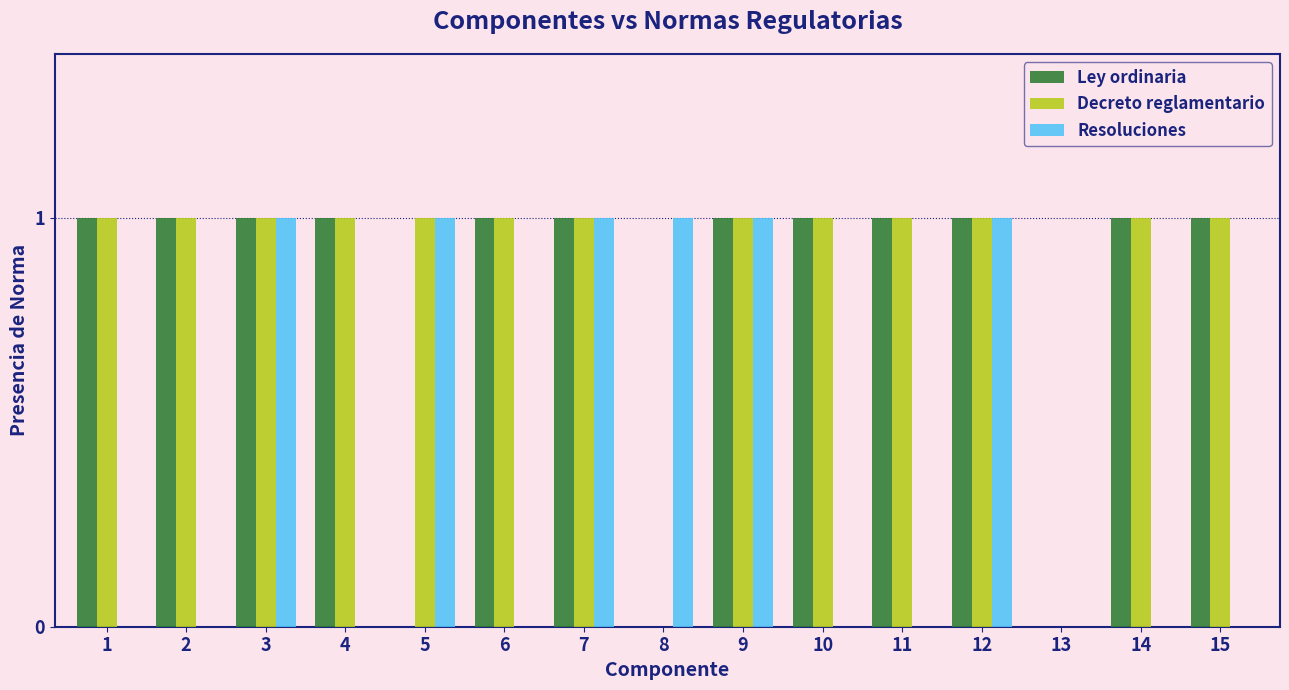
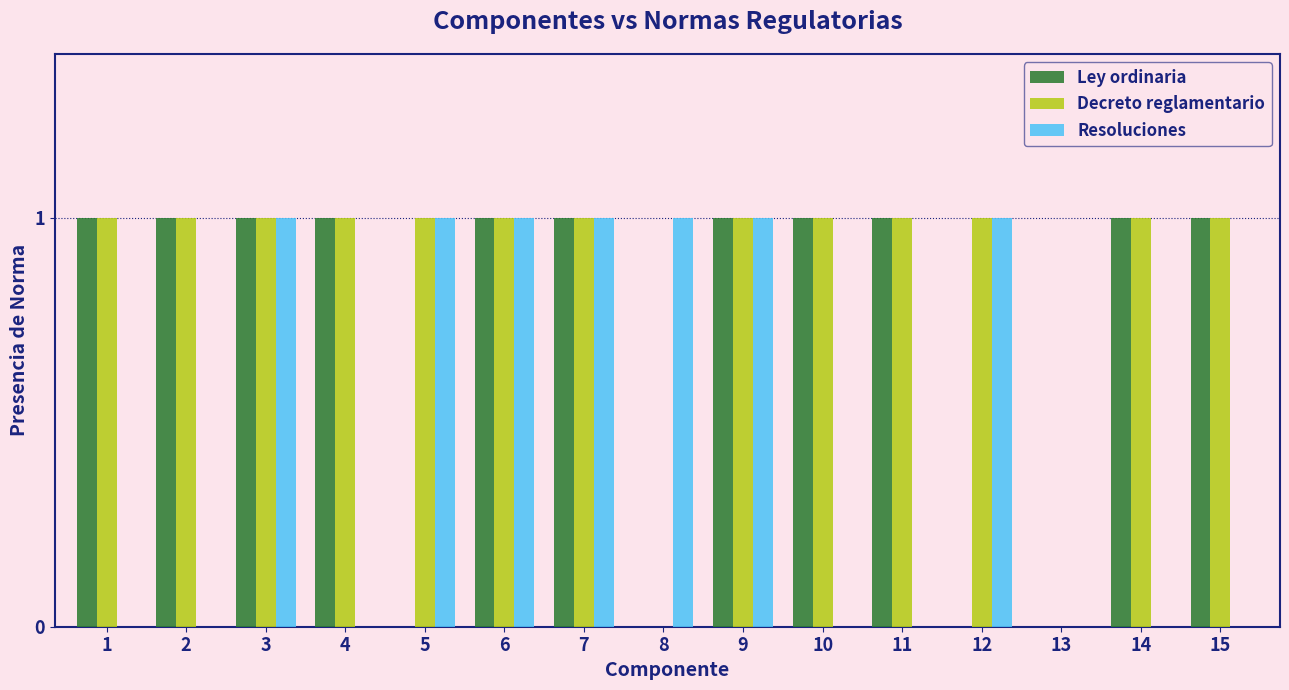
  {
    "Ley ordinaria": {
      "1": 1,
      "2": 1,
      "3": 1,
      "4": 1,
      "5": 0,
      "6": 1,
      "7": 1,
      "8": 0,
      "9": 1,
      "10": 1,
      "11": 1,
-     "12": 1,
+     "12": 0,
      "13": 0,
      "14": 1,
      "15": 1
    },
    "Decreto reglamentario": {
      "1": 1,
      "2": 1,
      "3": 1,
      "4": 1,
      "5": 1,
      "6": 1,
      "7": 1,
      "8": 0,
      "9": 1,
      "10": 1,
      "11": 1,
      "12": 1,
      "13": 0,
      "14": 1,
      "15": 1
    },
    "Resoluciones": {
      "1": 0,
      "2": 0,
      "3": 1,
      "4": 0,
      "5": 1,
-     "6": 0,
+     "6": 1,
      "7": 1,
      "8": 1,
      "9": 1,
      "10": 0,
      "11": 0,
      "12": 1,
      "13": 0,
      "14": 0,
      "15": 0
    }
  }
